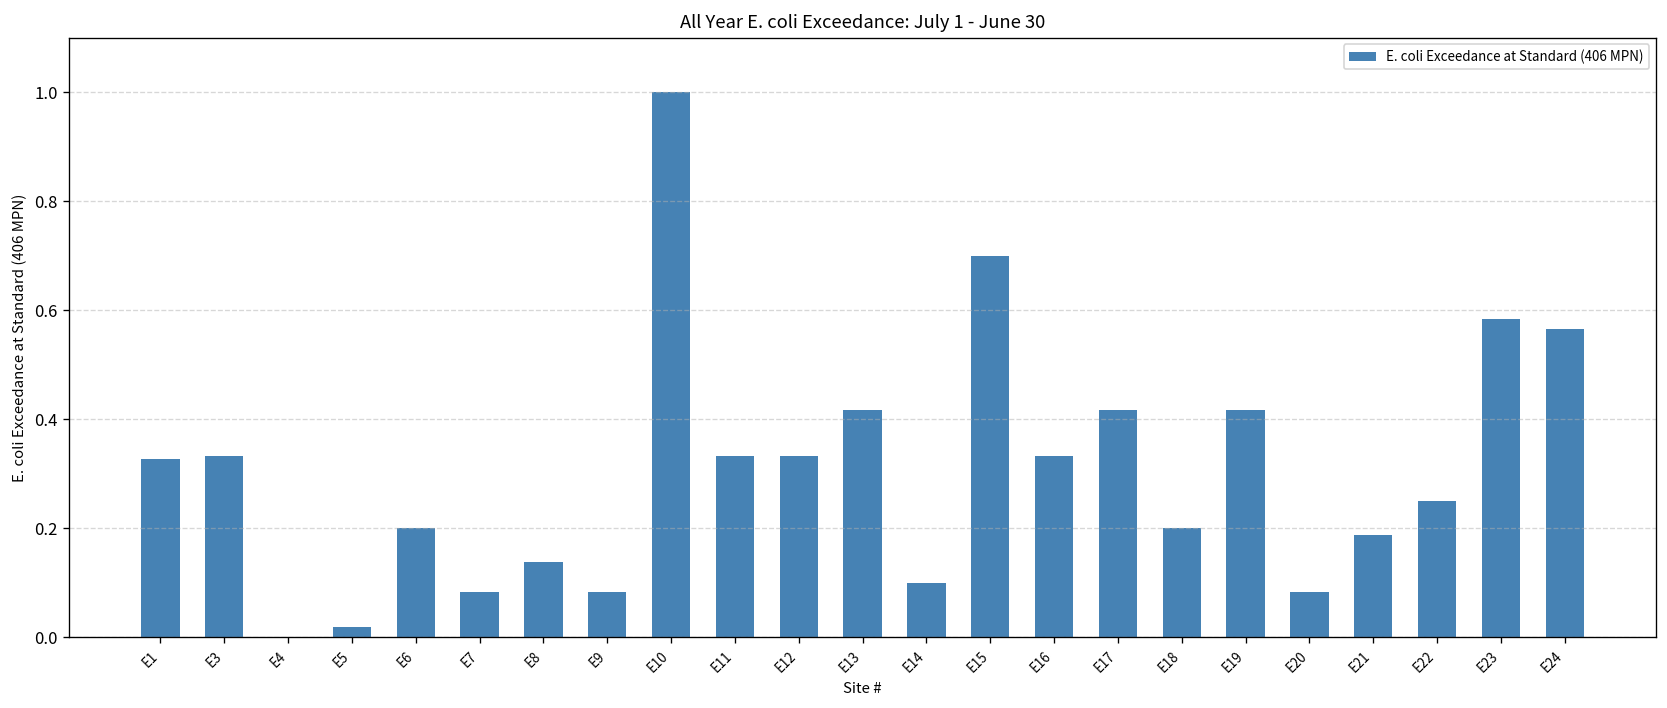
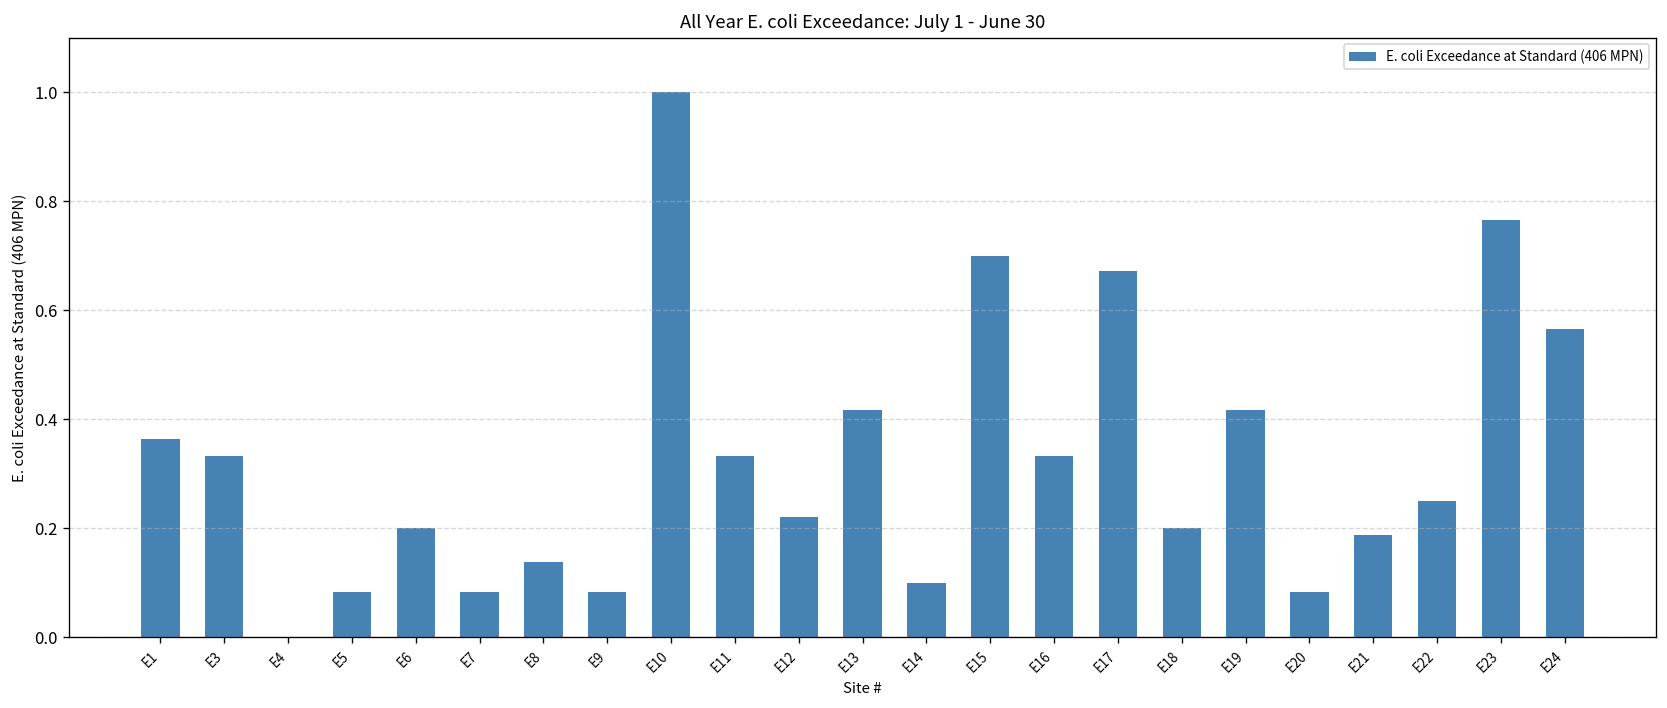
  {
-   "E1": 0.33,
+   "E1": 0.36,
    "E3": 0.33,
    "E4": 0.00,
-   "E5": 0.02,
+   "E5": 0.08,
    "E6": 0.20,
    "E7": 0.08,
    "E8": 0.14,
    "E9": 0.08,
    "E10": 1.00,
    "E11": 0.33,
-   "E12": 0.33,
+   "E12": 0.22,
    "E13": 0.42,
    "E14": 0.10,
    "E15": 0.70,
    "E16": 0.33,
-   "E17": 0.42,
+   "E17": 0.67,
    "E18": 0.20,
    "E19": 0.42,
    "E20": 0.08,
    "E21": 0.19,
    "E22": 0.25,
-   "E23": 0.58,
+   "E23": 0.77,
    "E24": 0.56
  }
